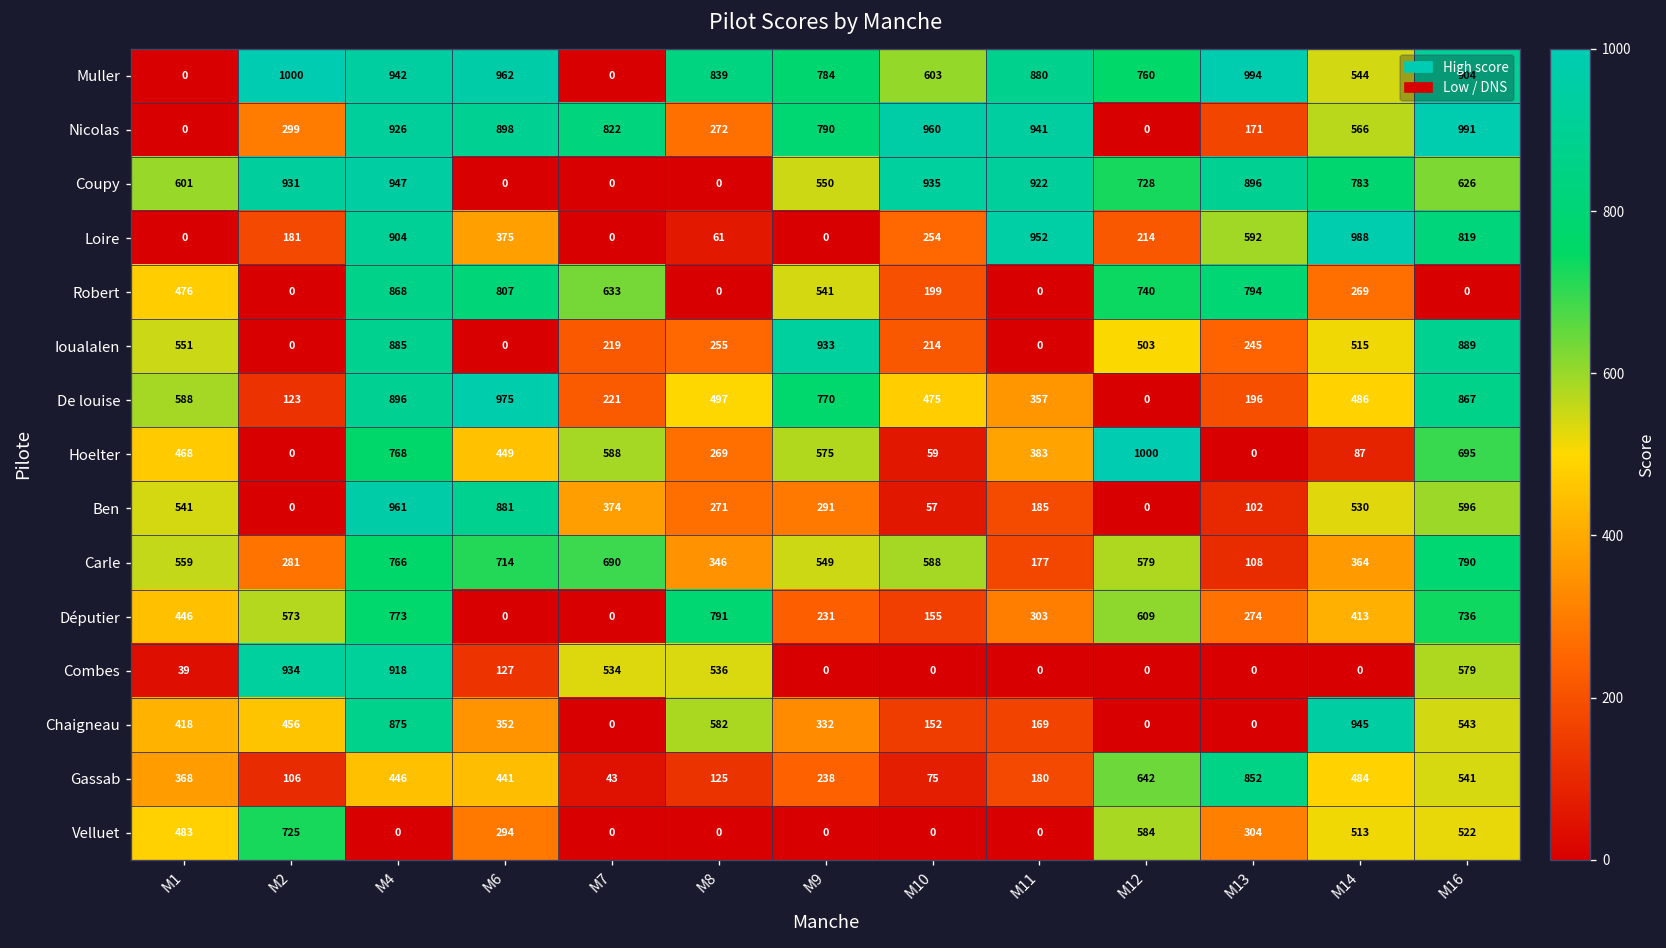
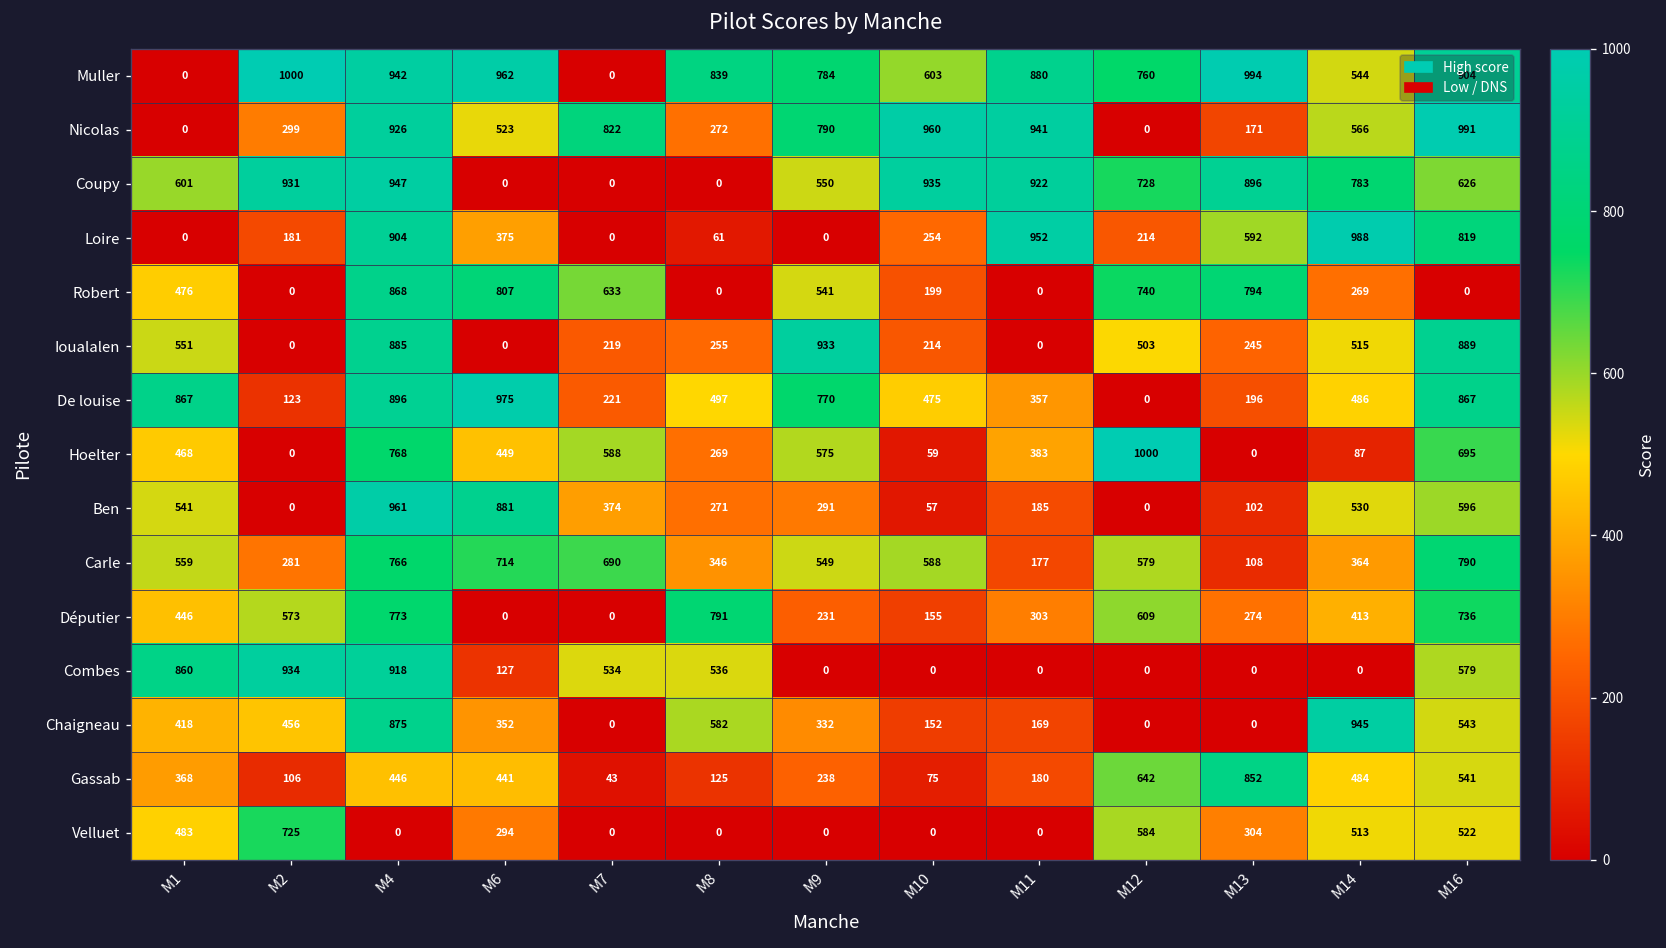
  {
    "Muller": {
      "M1": 0,
      "M2": 1000,
      "M4": 942,
      "M6": 962,
      "M7": 0,
      "M8": 839,
      "M9": 784,
      "M10": 603,
      "M11": 880,
      "M12": 760,
      "M13": 994,
      "M14": 544
    },
    "Nicolas": {
      "M1": 0,
      "M2": 299,
      "M4": 926,
-     "M6": 898,
+     "M6": 523,
      "M7": 822,
      "M8": 272,
      "M9": 790,
      "M10": 960,
      "M11": 941,
      "M12": 0,
      "M13": 171,
      "M14": 566,
      "M16": 991
    },
    "Coupy": {
      "M1": 601,
      "M2": 931,
      "M4": 947,
      "M6": 0,
      "M7": 0,
      "M8": 0,
      "M9": 550,
      "M10": 935,
      "M11": 922,
      "M12": 728,
      "M13": 896,
      "M14": 783,
      "M16": 626
    },
    "Loire": {
      "M1": 0,
      "M2": 181,
      "M4": 904,
      "M6": 375,
      "M7": 0,
      "M8": 61,
      "M9": 0,
      "M10": 254,
      "M11": 952,
      "M12": 214,
      "M13": 592,
      "M14": 988,
      "M16": 819
    },
    "Robert": {
      "M1": 476,
      "M2": 0,
      "M4": 868,
      "M6": 807,
      "M7": 633,
      "M8": 0,
      "M9": 541,
      "M10": 199,
      "M11": 0,
      "M12": 740,
      "M13": 794,
      "M14": 269,
      "M16": 0
    },
    "Ioualalen": {
      "M1": 551,
      "M2": 0,
      "M4": 885,
      "M6": 0,
      "M7": 219,
      "M8": 255,
      "M9": 933,
      "M10": 214,
      "M11": 0,
      "M12": 503,
      "M13": 245,
      "M14": 515,
      "M16": 889
    },
    "De louise": {
-     "M1": 588,
+     "M1": 867,
      "M2": 123,
      "M4": 896,
      "M6": 975,
      "M7": 221,
      "M8": 497,
      "M9": 770,
      "M10": 475,
      "M11": 357,
      "M12": 0,
      "M13": 196,
      "M14": 486,
      "M16": 867
    },
    "Hoelter": {
      "M1": 468,
      "M2": 0,
      "M4": 768,
      "M6": 449,
      "M7": 588,
      "M8": 269,
      "M9": 575,
      "M10": 59,
      "M11": 383,
      "M12": 1000,
      "M13": 0,
      "M14": 87,
      "M16": 695
    },
    "Ben": {
      "M1": 541,
      "M2": 0,
      "M4": 961,
      "M6": 881,
      "M7": 374,
      "M8": 271,
      "M9": 291,
      "M10": 57,
      "M11": 185,
      "M12": 0,
      "M13": 102,
      "M14": 530,
      "M16": 596
    },
    "Carle": {
      "M1": 559,
      "M2": 281,
      "M4": 766,
      "M6": 714,
      "M7": 690,
      "M8": 346,
      "M9": 549,
      "M10": 588,
      "M11": 177,
      "M12": 579,
      "M13": 108,
      "M14": 364,
      "M16": 790
    },
    "Députier": {
      "M1": 446,
      "M2": 573,
      "M4": 773,
      "M6": 0,
      "M7": 0,
      "M8": 791,
      "M9": 231,
      "M10": 155,
      "M11": 303,
      "M12": 609,
      "M13": 274,
      "M14": 413,
      "M16": 736
    },
    "Combes": {
-     "M1": 39,
+     "M1": 860,
      "M2": 934,
      "M4": 918,
      "M6": 127,
      "M7": 534,
      "M8": 536,
      "M9": 0,
      "M10": 0,
      "M11": 0,
      "M12": 0,
      "M13": 0,
      "M14": 0,
      "M16": 579
    },
    "Chaigneau": {
      "M1": 418,
      "M2": 456,
      "M4": 875,
      "M6": 352,
      "M7": 0,
      "M8": 582,
      "M9": 332,
      "M10": 152,
      "M11": 169,
      "M12": 0,
      "M13": 0,
      "M14": 945,
      "M16": 543
    },
    "Gassab": {
      "M1": 368,
      "M2": 106,
      "M4": 446,
      "M6": 441,
      "M7": 43,
      "M8": 125,
      "M9": 238,
      "M10": 75,
      "M11": 180,
      "M12": 642,
      "M13": 852,
      "M14": 484,
      "M16": 541
    },
    "Velluet": {
      "M1": 483,
      "M2": 725,
      "M4": 0,
      "M6": 294,
      "M7": 0,
      "M8": 0,
      "M9": 0,
      "M10": 0,
      "M11": 0,
      "M12": 584,
      "M13": 304,
      "M14": 513,
      "M16": 522
    }
  }
